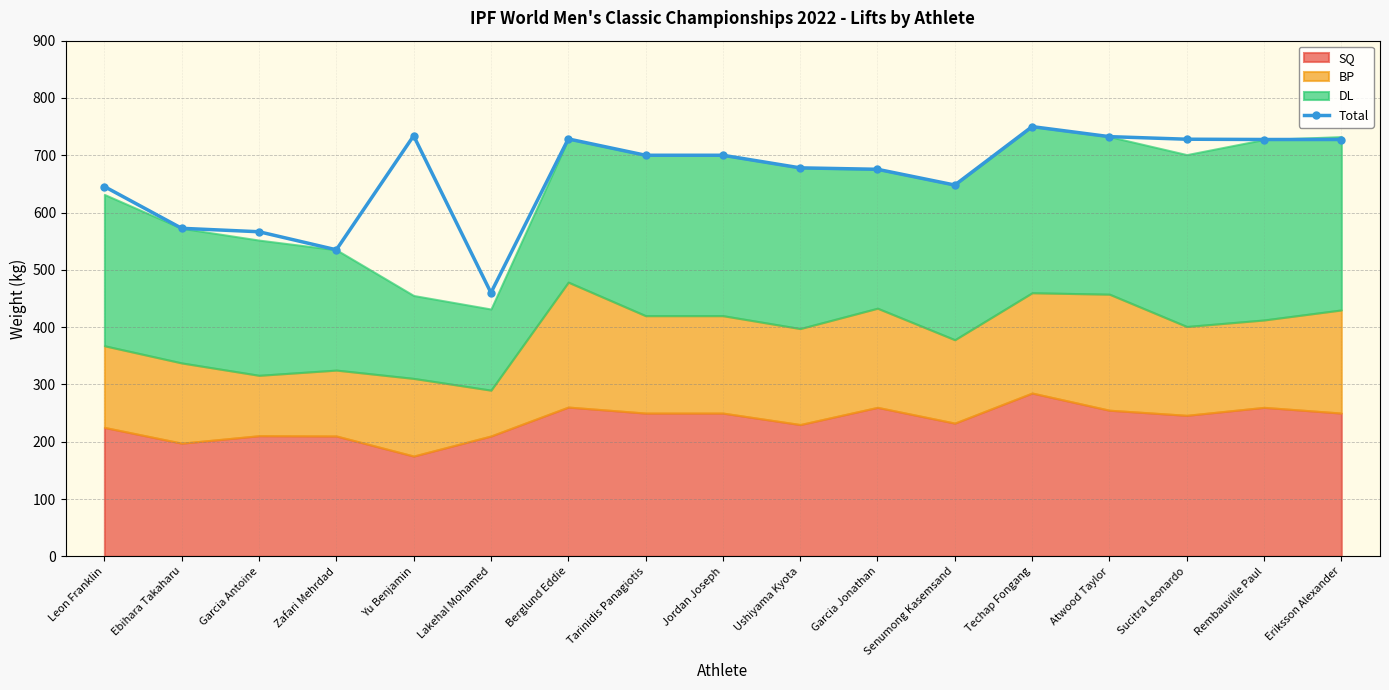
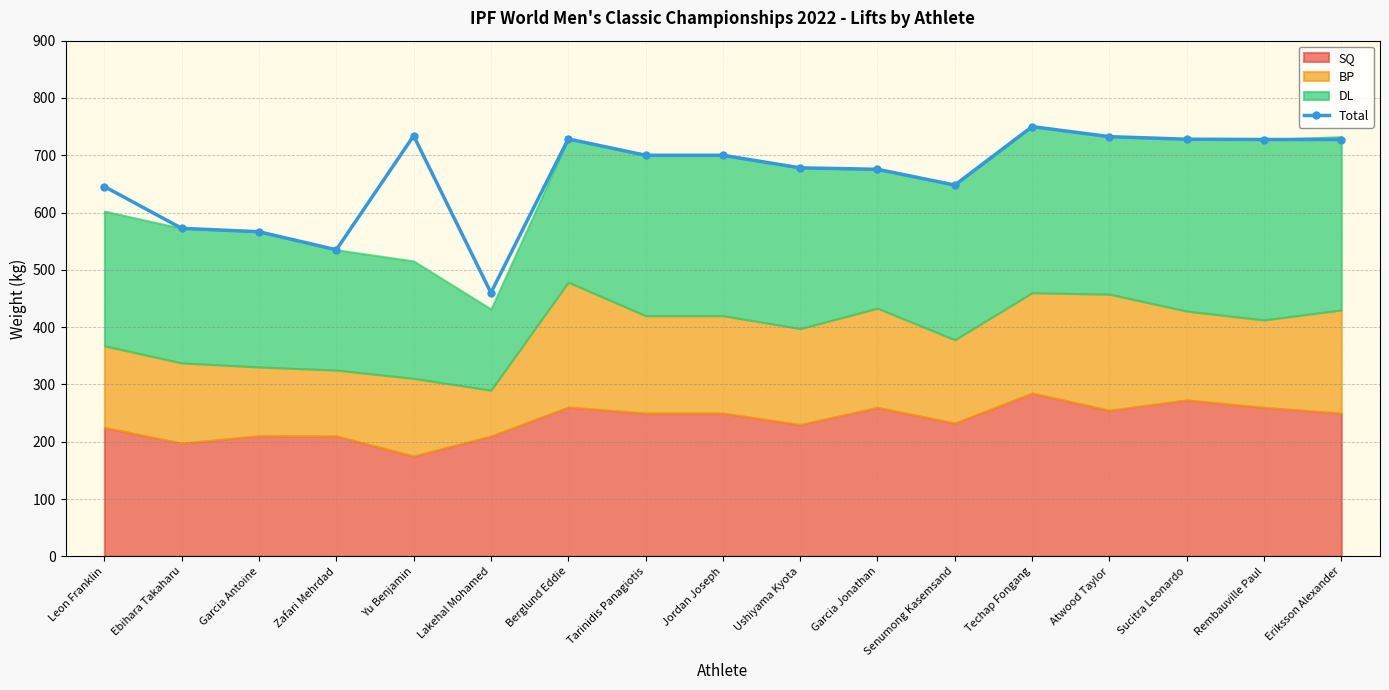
  {
    "Total": {
      "Leon Franklin": 650,
      "Yu Benjamin": 730,
      "Lakehal Mohamed": 460,
      "Eriksson Alexander": 730
    },
    "SQ": {
      "Leon Franklin": 230,
      "Ebihara Takaharu": 200,
      "Garcia Antoine": 210,
      "Zafari Mehrdad": 210,
      "Yu Benjamin": 180,
      "Lakehal Mohamed": 210,
      "Berglund Eddie": 260,
      "Tarinidis Panagiotis": 250,
      "Jordan Joseph": 250,
      "Ushiyama Kyota": 230,
      "Garcia Jonathan": 260,
      "Senumong Kasemsand": 230,
      "Techap Fongang": 290,
      "Atwood Taylor": 260,
-     "Sucitra Leonardo": 250,
+     "Sucitra Leonardo": 270,
      "Rembauville Paul": 260,
      "Eriksson Alexander": 250
    },
    "BP": {
      "Leon Franklin": 140,
      "Ebihara Takaharu": 140,
-     "Garcia Antoine": 110,
+     "Garcia Antoine": 120,
      "Zafari Mehrdad": 120,
      "Yu Benjamin": 140,
      "Lakehal Mohamed": 80,
      "Berglund Eddie": 220,
      "Tarinidis Panagiotis": 170,
      "Jordan Joseph": 170,
      "Ushiyama Kyota": 170,
      "Garcia Jonathan": 170,
      "Senumong Kasemsand": 150,
      "Techap Fongang": 180,
      "Atwood Taylor": 200,
      "Sucitra Leonardo": 160,
      "Rembauville Paul": 150,
      "Eriksson Alexander": 180
    },
    "DL": {
-     "Leon Franklin": 260,
-     "Yu Benjamin": 140,
+     "Leon Franklin": 240,
+     "Yu Benjamin": 210,
      "Lakehal Mohamed": 140,
      "Eriksson Alexander": 300
    }
  }
